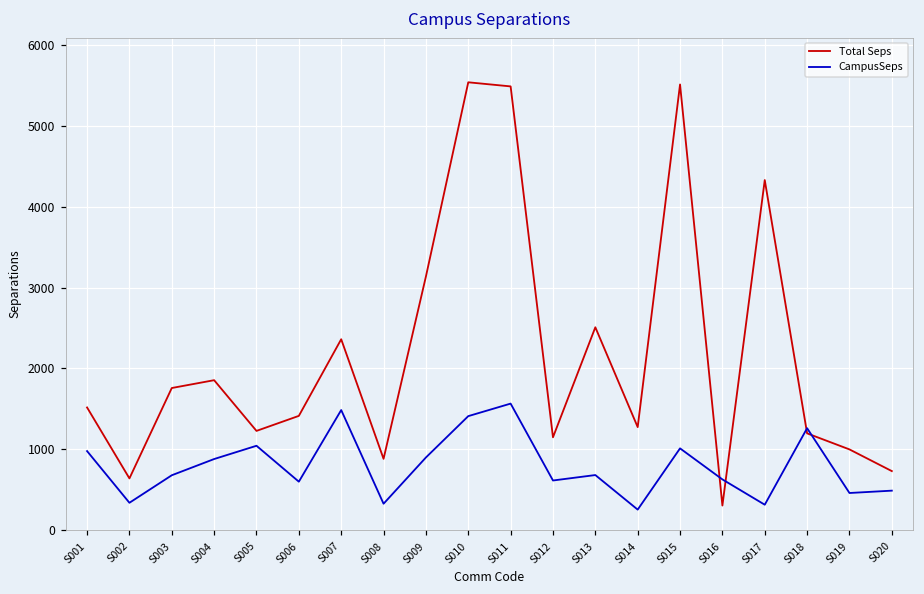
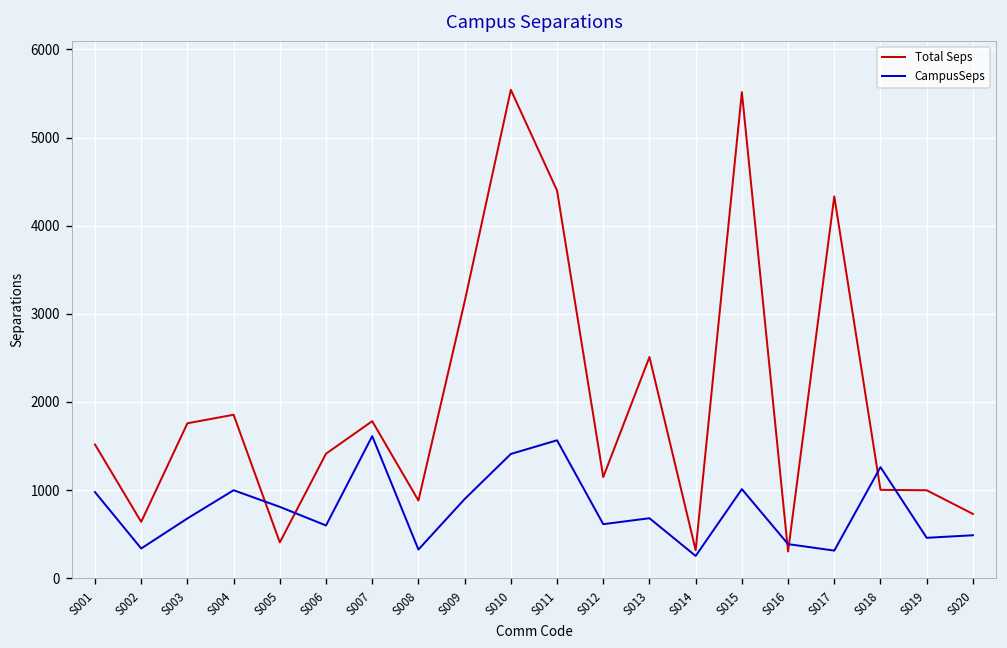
  {
    "Total Seps": {
      "S001": 1500,
      "S002": 600,
      "S003": 1800,
      "S004": 1900,
-     "S005": 1200,
+     "S005": 400,
      "S006": 1400,
-     "S007": 2400,
+     "S007": 1800,
      "S008": 900,
      "S009": 3100,
      "S010": 5500,
-     "S011": 5500,
+     "S011": 4400,
      "S012": 1100,
      "S013": 2500,
-     "S014": 1300,
+     "S014": 300,
      "S015": 5500,
      "S016": 300,
      "S017": 4300,
-     "S018": 1200,
+     "S018": 1000,
      "S019": 1000,
      "S020": 700
    },
    "CampusSeps": {
      "S001": 1000,
      "S002": 300,
      "S003": 700,
-     "S004": 900,
-     "S005": 1000,
+     "S004": 1000,
+     "S005": 800,
      "S006": 600,
-     "S007": 1500,
+     "S007": 1600,
      "S008": 300,
      "S009": 900,
      "S010": 1400,
      "S011": 1600,
      "S012": 600,
      "S013": 700,
      "S014": 300,
      "S015": 1000,
-     "S016": 600,
+     "S016": 400,
      "S017": 300,
      "S018": 1300,
      "S019": 500,
      "S020": 500
    }
  }
